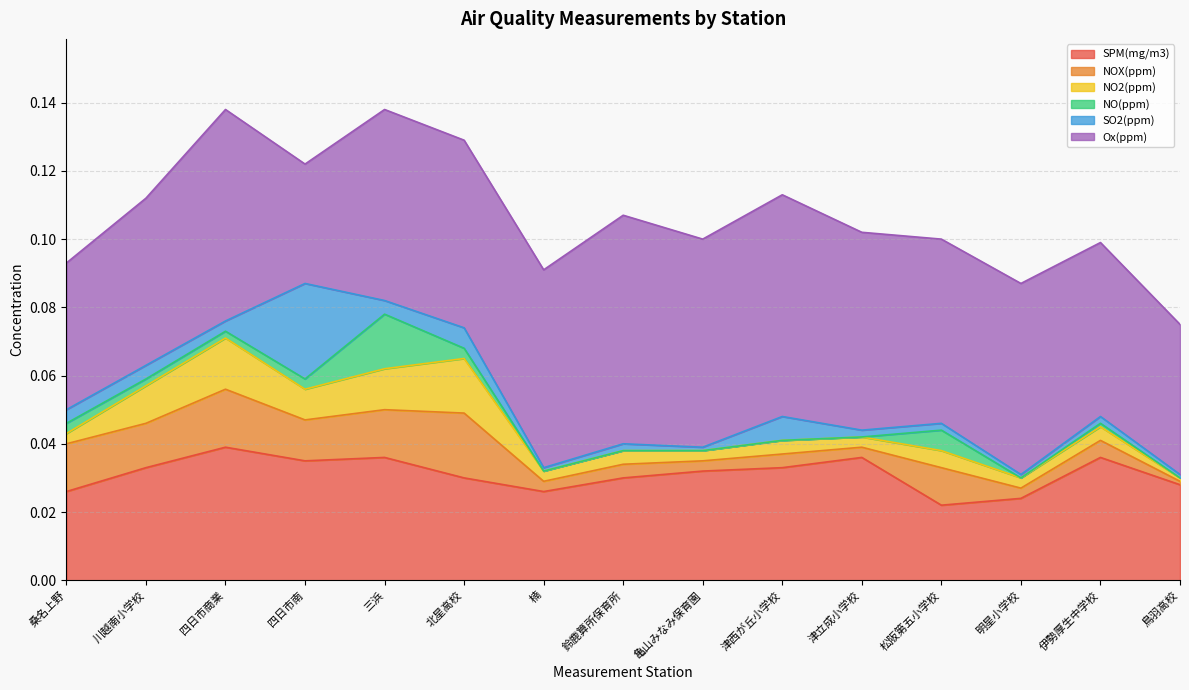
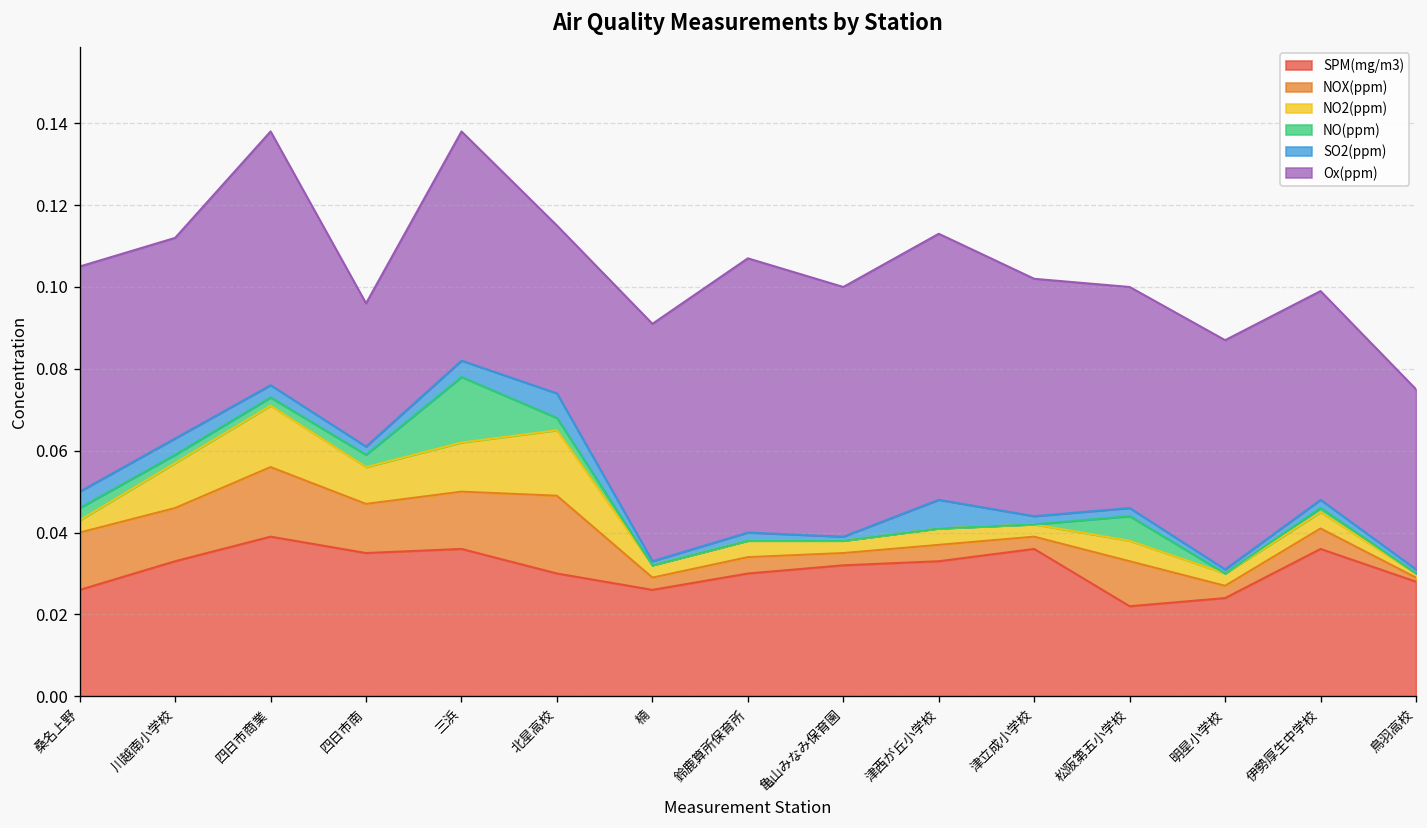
  {
    "NO2(ppm)": {
      "桑名上野": 0.003,
      "川越南小学校": 0.011,
      "四日市商業": 0.015,
      "四日市南": 0.009,
      "三浜": 0.012,
      "北星高校": 0.016,
      "松阪第五小学校": 0.005,
      "伊勢厚生中学校": 0.004
    },
    "NO(ppm)": {
      "桑名上野": 0.003,
      "川越南小学校": 0.002,
      "四日市商業": 0.002,
      "四日市南": 0.003,
      "三浜": 0.016,
      "北星高校": 0.003,
      "松阪第五小学校": 0.006,
      "伊勢厚生中学校": 0.001
    },
    "SO2(ppm)": {
      "桑名上野": 0.004,
      "川越南小学校": 0.004,
      "四日市商業": 0.003,
-     "四日市南": 0.028,
+     "四日市南": 0.002,
      "三浜": 0.004,
      "北星高校": 0.006,
      "楠": 0.001,
      "鈴鹿算所保育所": 0.002,
      "亀山みなみ保育園": 0.001,
      "津西が丘小学校": 0.007,
      "津立成小学校": 0.002,
      "松阪第五小学校": 0.002,
      "明星小学校": 0.001,
      "伊勢厚生中学校": 0.002,
      "鳥羽高校": 0.001
    },
    "Ox(ppm)": {
-     "桑名上野": 0.043,
+     "桑名上野": 0.055,
      "川越南小学校": 0.049,
      "四日市商業": 0.062,
      "四日市南": 0.035,
      "三浜": 0.056,
-     "北星高校": 0.055,
+     "北星高校": 0.041,
      "楠": 0.058,
      "鈴鹿算所保育所": 0.067,
      "亀山みなみ保育園": 0.061,
      "津西が丘小学校": 0.065,
      "津立成小学校": 0.058,
      "松阪第五小学校": 0.054,
      "明星小学校": 0.056,
      "伊勢厚生中学校": 0.051,
      "鳥羽高校": 0.044
    }
  }
